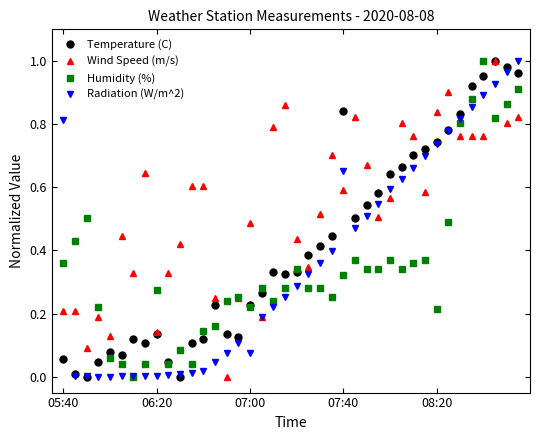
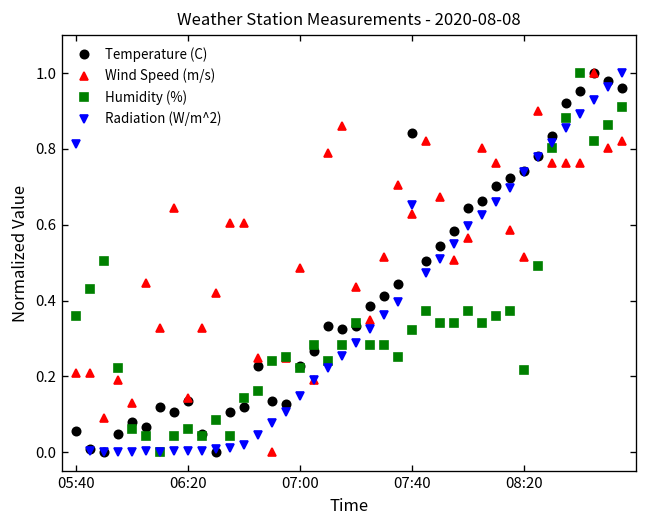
  {
    "Temperature (C)": {
      "05:40": 0.06,
      "07:40": 0.84
    },
    "Wind Speed (m/s)": {
      "05:40": 0.21,
      "07:00": 0.49,
-     "07:40": 0.59,
-     "08:20": 0.84
+     "07:40": 0.63,
+     "08:20": 0.51
    },
    "Humidity (%)": {
      "05:40": 0.36,
-     "06:20": 0.28,
+     "06:20": 0.06,
      "07:40": 0.32,
      "08:20": 0.22
    },
    "Radiation (W/m^2)": {
      "05:40": 0.81,
      "06:20": 0.00,
-     "07:00": 0.08,
+     "07:00": 0.15,
      "07:40": 0.65
    }
  }
